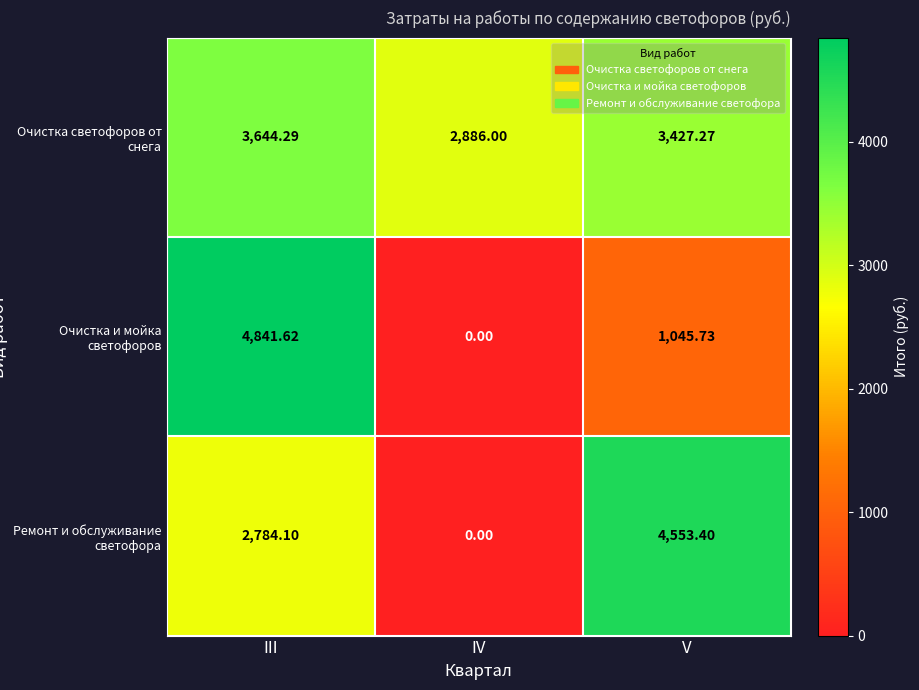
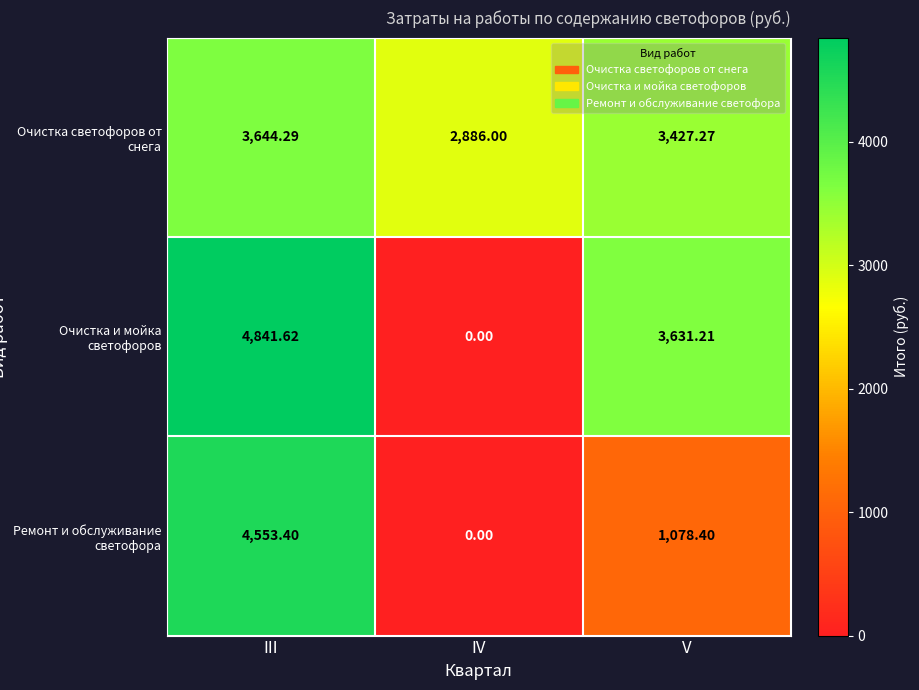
  {
    "Очистка светофоров от снега": {
      "III": "3,644.29",
      "IV": "2,886.00",
      "V": "3,427.27"
    },
    "Очистка и мойка светофоров": {
      "III": "4,841.62",
      "IV": "0.00",
-     "V": "1,045.73"
+     "V": "3,631.21"
    },
    "Ремонт и обслуживание светофора": {
-     "III": "2,784.10",
+     "III": "4,553.40",
      "IV": "0.00",
-     "V": "4,553.40"
+     "V": "1,078.40"
    }
  }
